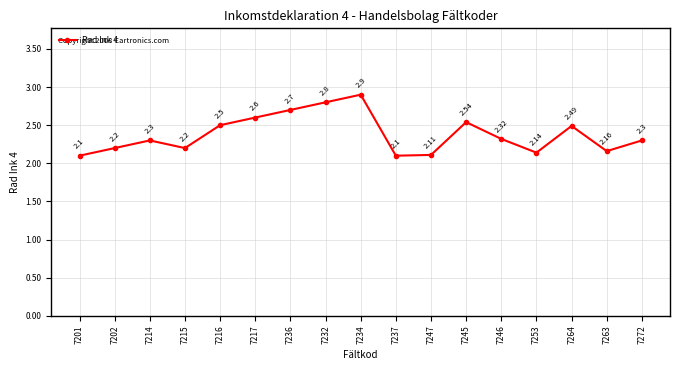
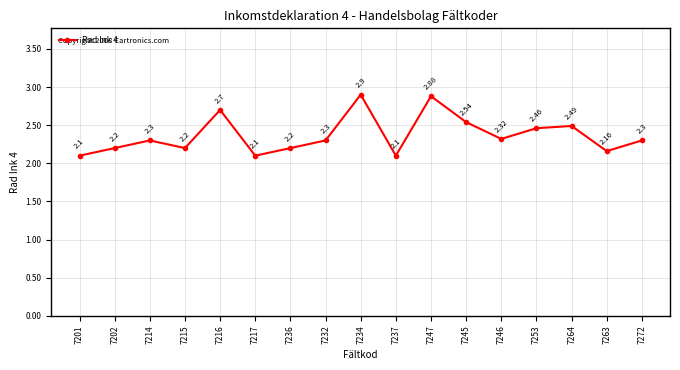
  {
    "7201": 2.1,
    "7202": 2.2,
    "7214": 2.3,
    "7215": 2.2,
-   "7216": 2.5,
-   "7217": 2.6,
-   "7236": 2.7,
-   "7232": 2.8,
+   "7216": 2.7,
+   "7217": 2.1,
+   "7236": 2.2,
+   "7232": 2.3,
    "7234": 2.9,
    "7237": 2.1,
-   "7247": 2.11,
+   "7247": 2.88,
    "7245": 2.54,
    "7246": 2.32,
-   "7253": 2.14,
+   "7253": 2.46,
    "7264": 2.49,
    "7263": 2.16,
    "7272": 2.3
  }
